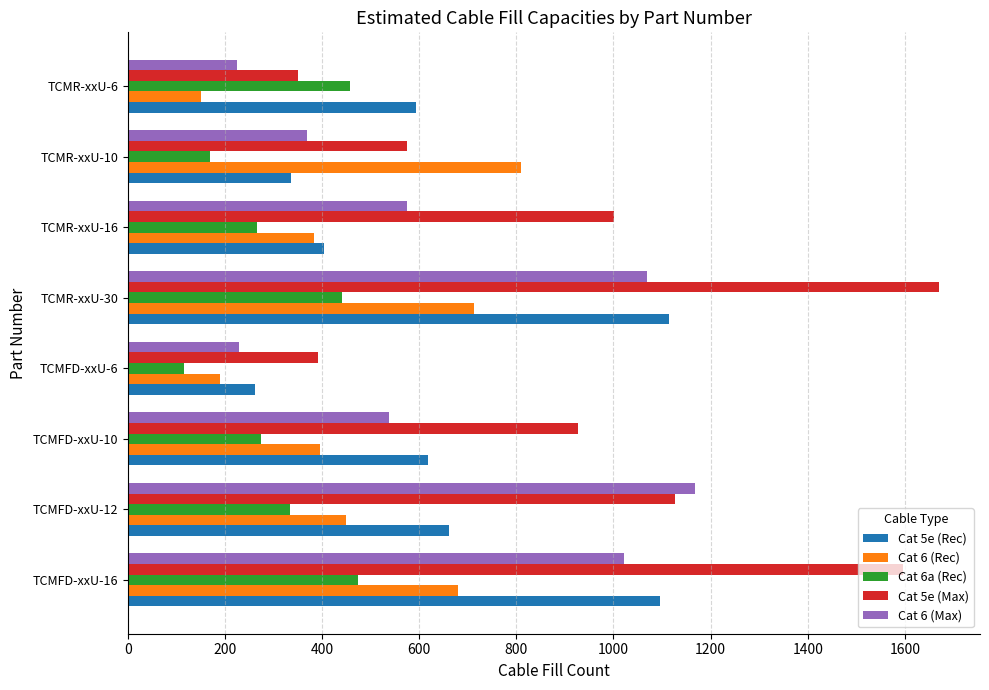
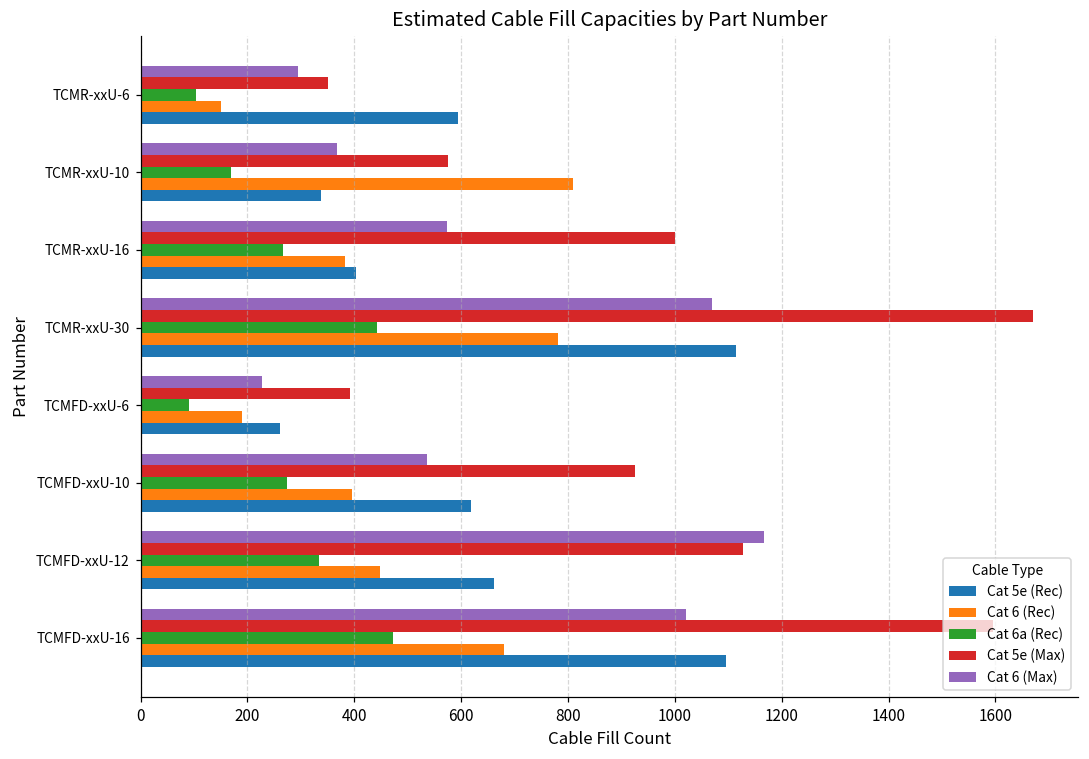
  {
    "Cat 5e (Rec)": {
      "TCMR-xxU-6": 590,
      "TCMR-xxU-10": 340,
      "TCMR-xxU-16": 400,
      "TCMR-xxU-30": 1110,
      "TCMFD-xxU-6": 260,
      "TCMFD-xxU-10": 620,
      "TCMFD-xxU-12": 660,
      "TCMFD-xxU-16": 1100
    },
    "Cat 6 (Rec)": {
      "TCMR-xxU-6": 150,
      "TCMR-xxU-10": 810,
      "TCMR-xxU-16": 380,
-     "TCMR-xxU-30": 710,
+     "TCMR-xxU-30": 780,
      "TCMFD-xxU-6": 190,
      "TCMFD-xxU-10": 400,
      "TCMFD-xxU-12": 450,
      "TCMFD-xxU-16": 680
    },
    "Cat 6a (Rec)": {
-     "TCMR-xxU-6": 460,
+     "TCMR-xxU-6": 100,
      "TCMR-xxU-10": 170,
      "TCMR-xxU-16": 270,
      "TCMR-xxU-30": 440,
-     "TCMFD-xxU-6": 120,
+     "TCMFD-xxU-6": 90,
      "TCMFD-xxU-10": 270,
      "TCMFD-xxU-12": 330,
      "TCMFD-xxU-16": 470
    },
    "Cat 5e (Max)": {
      "TCMR-xxU-6": 350,
      "TCMR-xxU-10": 580,
      "TCMR-xxU-16": 1000,
      "TCMR-xxU-30": 1670,
      "TCMFD-xxU-6": 390,
      "TCMFD-xxU-10": 930,
      "TCMFD-xxU-12": 1130
    },
    "Cat 6 (Max)": {
-     "TCMR-xxU-6": 230,
+     "TCMR-xxU-6": 300,
      "TCMR-xxU-10": 370,
      "TCMR-xxU-16": 570,
      "TCMR-xxU-30": 1070,
      "TCMFD-xxU-6": 230,
      "TCMFD-xxU-10": 540,
      "TCMFD-xxU-12": 1170,
      "TCMFD-xxU-16": 1020
    }
  }
